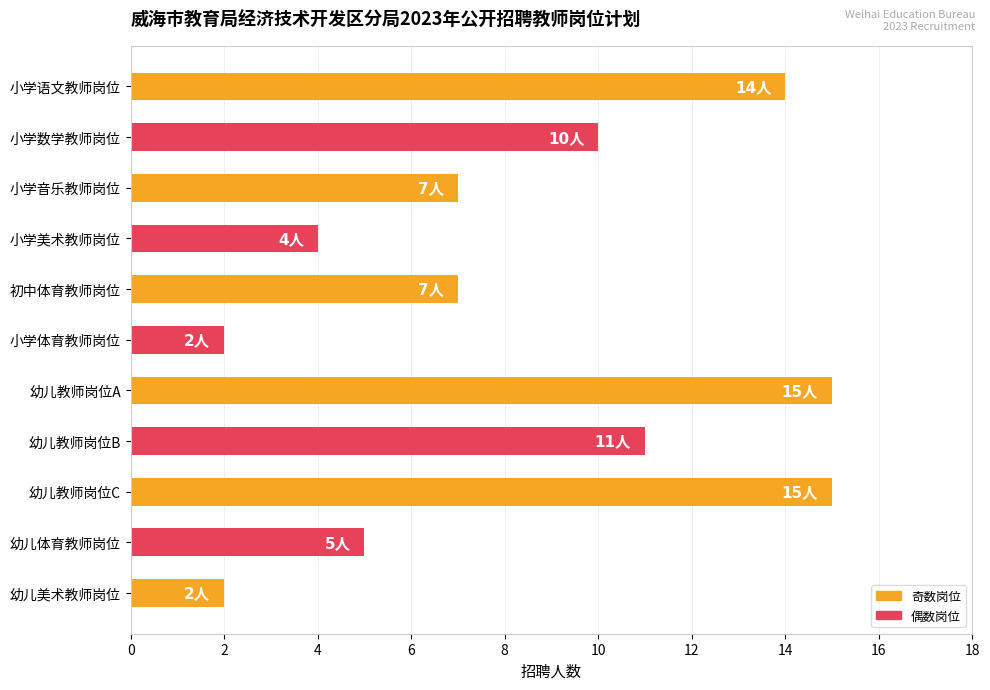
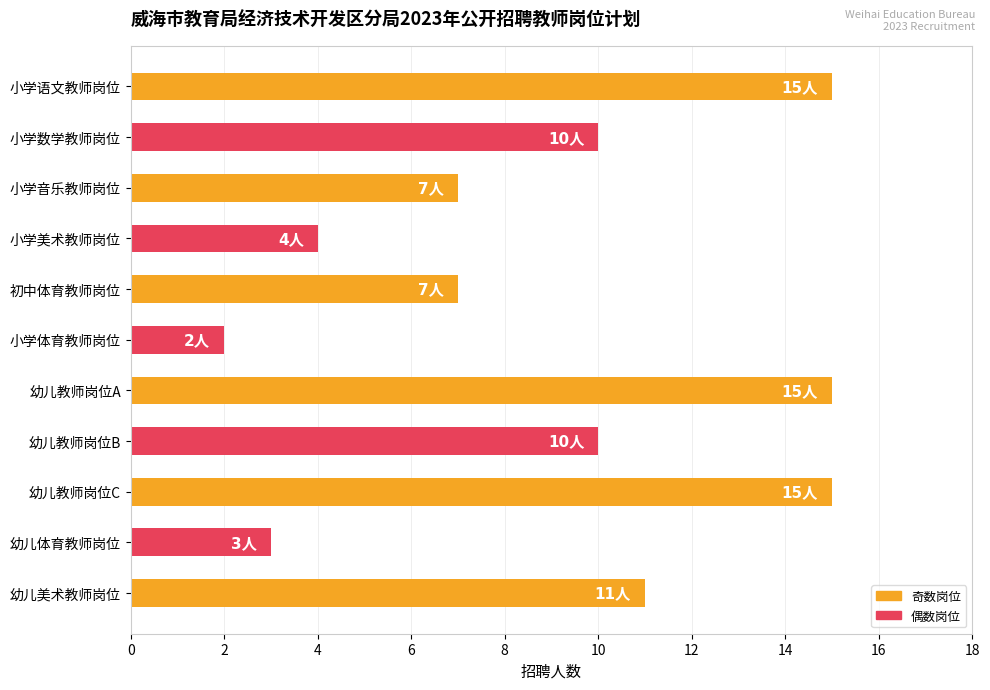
  {
-   "小学语文教师岗位": "14人",
+   "小学语文教师岗位": "15人",
    "小学数学教师岗位": "10人",
    "小学音乐教师岗位": "7人",
    "小学美术教师岗位": "4人",
    "初中体育教师岗位": "7人",
    "小学体育教师岗位": "2人",
    "幼儿教师岗位A": "15人",
-   "幼儿教师岗位B": "11人",
+   "幼儿教师岗位B": "10人",
    "幼儿教师岗位C": "15人",
-   "幼儿体育教师岗位": "5人",
-   "幼儿美术教师岗位": "2人"
+   "幼儿体育教师岗位": "3人",
+   "幼儿美术教师岗位": "11人"
  }
